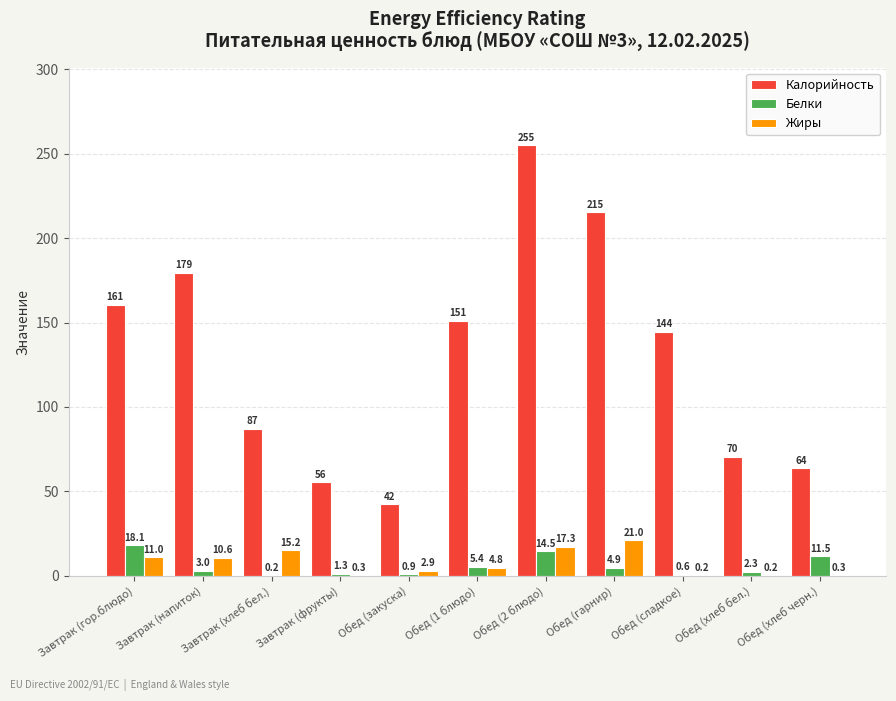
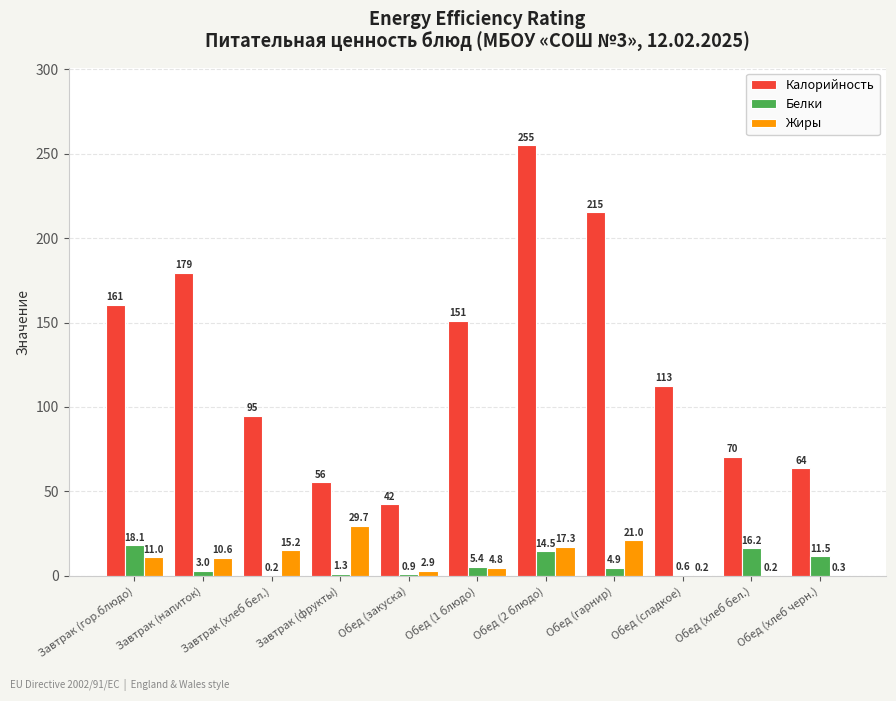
  {
    "Калорийность": {
      "Завтрак (гор.блюдо)": 161,
      "Завтрак (напиток)": 179,
-     "Завтрак (хлеб бел.)": 87,
+     "Завтрак (хлеб бел.)": 95,
      "Завтрак (фрукты)": 56,
      "Обед (закуска)": 42,
      "Обед (1 блюдо)": 151,
      "Обед (2 блюдо)": 255,
      "Обед (гарнир)": 215,
-     "Обед (сладкое)": 144,
+     "Обед (сладкое)": 113,
      "Обед (хлеб бел.)": 70,
      "Обед (хлеб черн.)": 64
    },
    "Белки": {
      "Завтрак (гор.блюдо)": 18.1,
      "Завтрак (напиток)": 3.0,
      "Завтрак (хлеб бел.)": 0.2,
      "Завтрак (фрукты)": 1.3,
      "Обед (закуска)": 0.9,
      "Обед (1 блюдо)": 5.4,
      "Обед (2 блюдо)": 14.5,
      "Обед (гарнир)": 4.9,
      "Обед (сладкое)": 0.6,
-     "Обед (хлеб бел.)": 2.3,
+     "Обед (хлеб бел.)": 16.2,
      "Обед (хлеб черн.)": 11.5
    },
    "Жиры": {
      "Завтрак (гор.блюдо)": 11.0,
      "Завтрак (напиток)": 10.6,
      "Завтрак (хлеб бел.)": 15.2,
-     "Завтрак (фрукты)": 0.3,
+     "Завтрак (фрукты)": 29.7,
      "Обед (закуска)": 2.9,
      "Обед (1 блюдо)": 4.8,
      "Обед (2 блюдо)": 17.3,
      "Обед (гарнир)": 21.0,
      "Обед (сладкое)": 0.2,
      "Обед (хлеб бел.)": 0.2,
      "Обед (хлеб черн.)": 0.3
    }
  }
